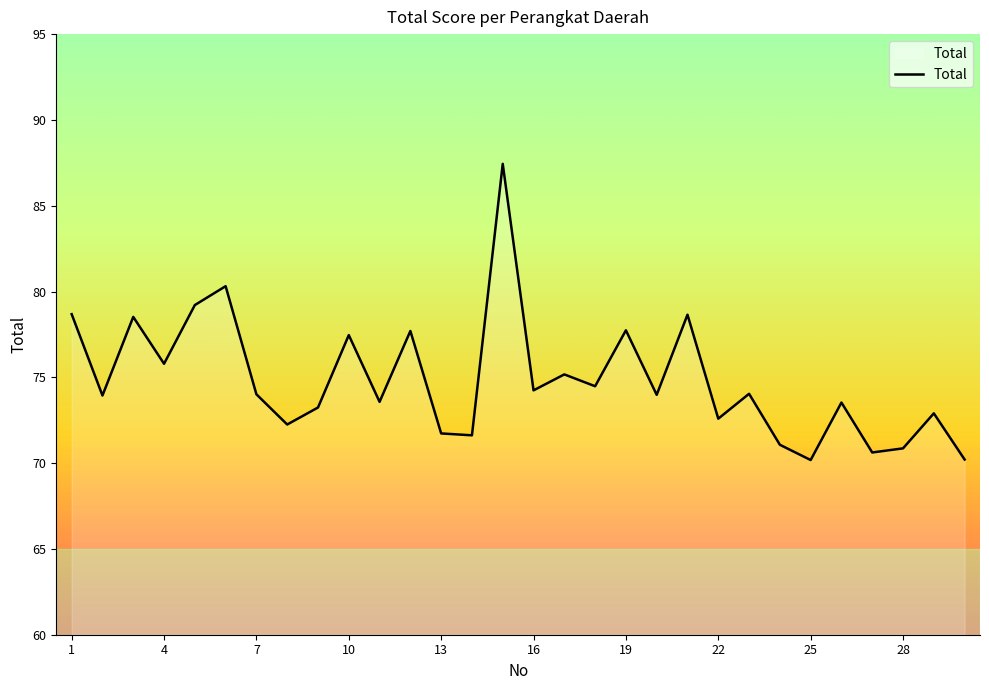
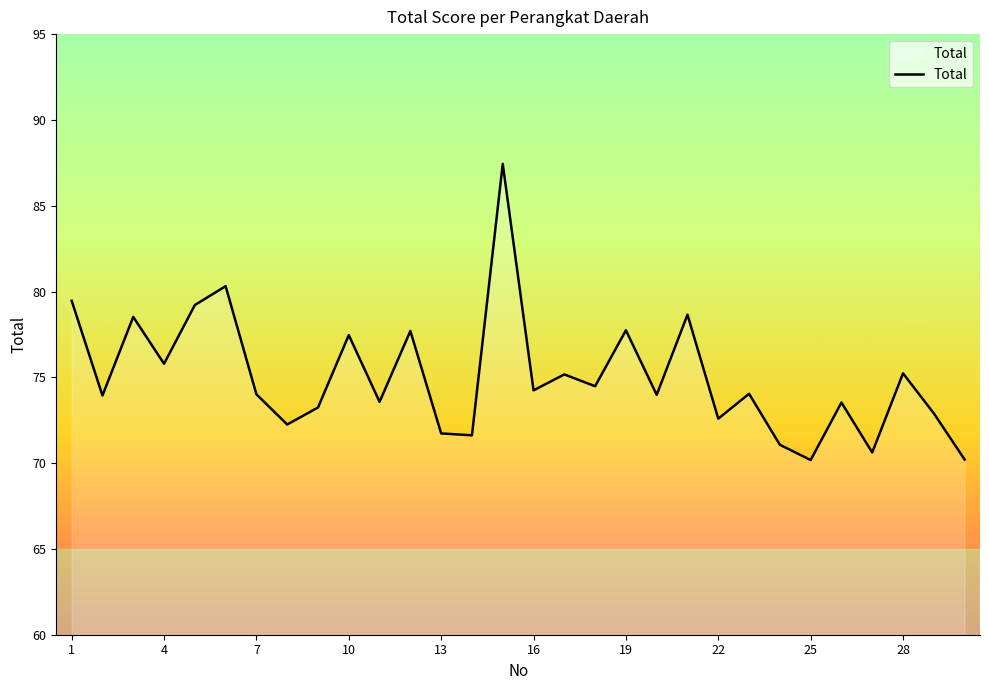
  {
-   "1": 78.7,
+   "1": 79.5,
    "4": 75.8,
    "7": 74.0,
    "10": 77.5,
    "13": 71.7,
    "16": 74.2,
    "19": 77.7,
    "22": 72.6,
    "25": 70.2,
-   "28": 70.9
+   "28": 75.2
  }
